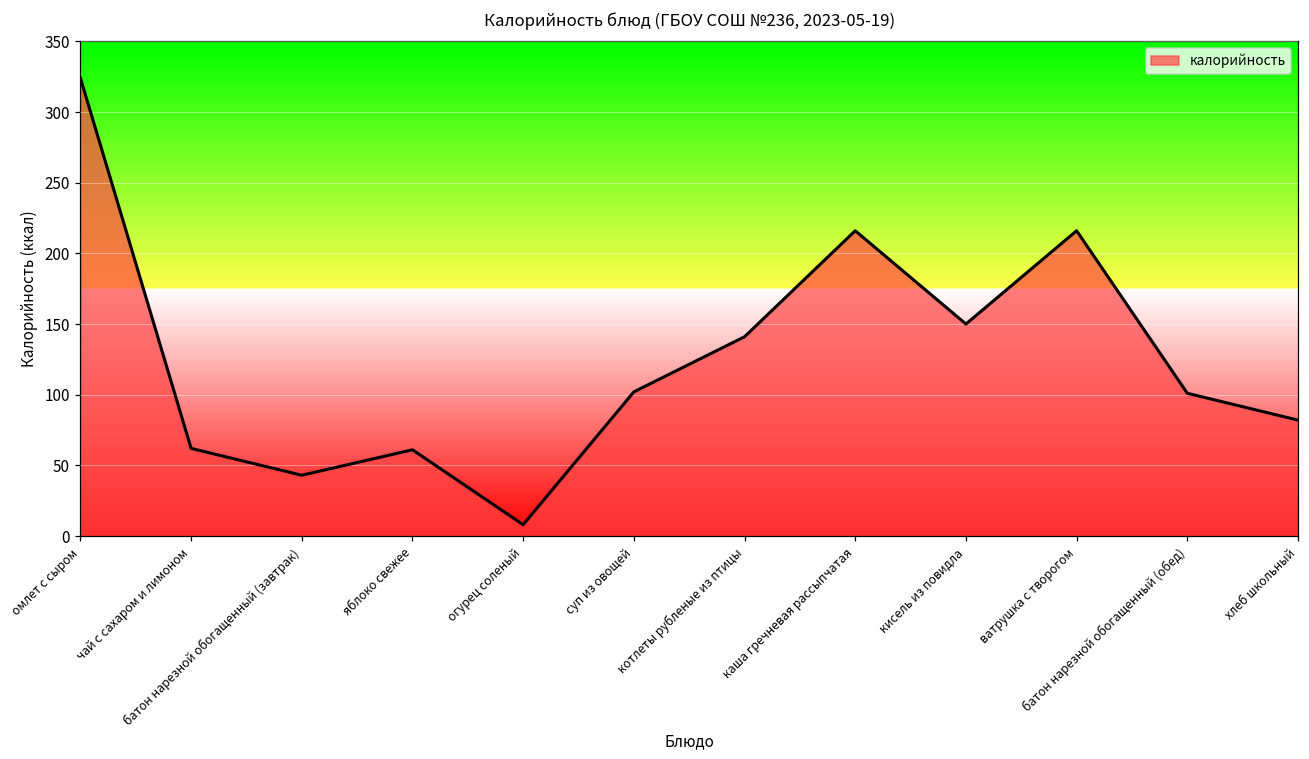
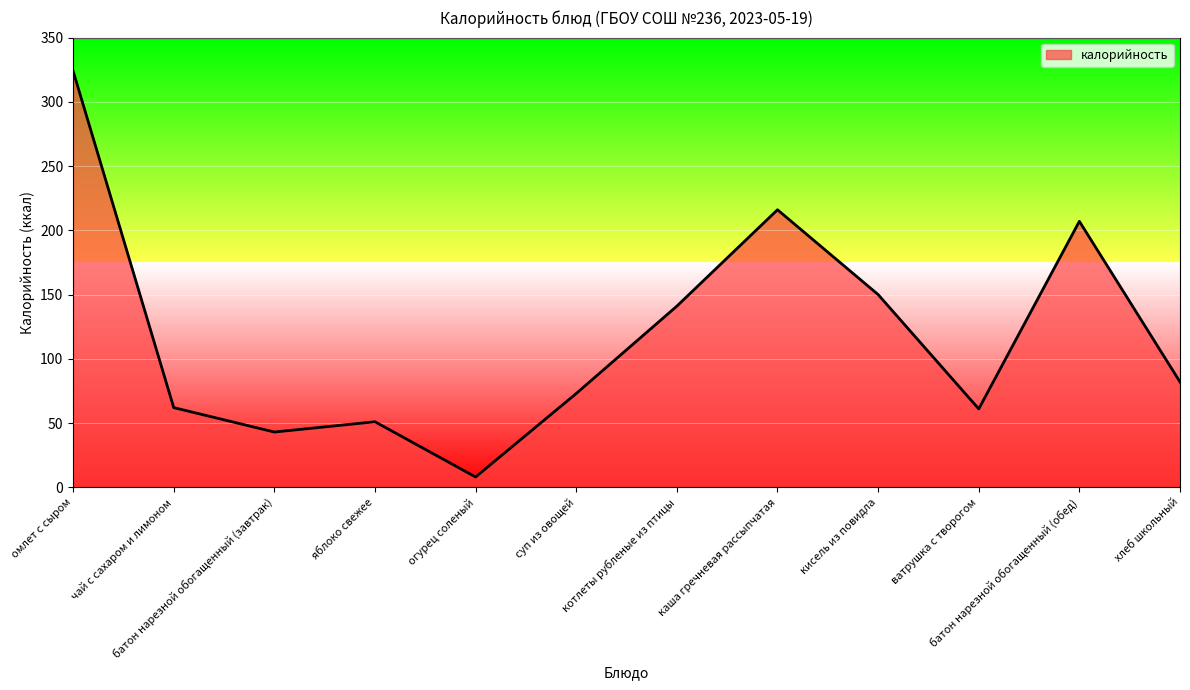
  {
    "омлет с сыром": 324,
    "чай с сахаром и лимоном": 62,
    "батон нарезной обогащенный (завтрак)": 43,
-   "яблоко свежее": 61,
+   "яблоко свежее": 51,
    "огурец соленый": 8,
-   "суп из овощей": 102,
+   "суп из овощей": 73,
    "котлеты рубленые из птицы": 141,
    "каша гречневая рассыпчатая": 216,
    "кисель из повидла": 150,
-   "ватрушка с творогом": 216,
-   "батон нарезной обогащенный (обед)": 101,
+   "ватрушка с творогом": 61,
+   "батон нарезной обогащенный (обед)": 207,
    "хлеб школьный": 82
  }
